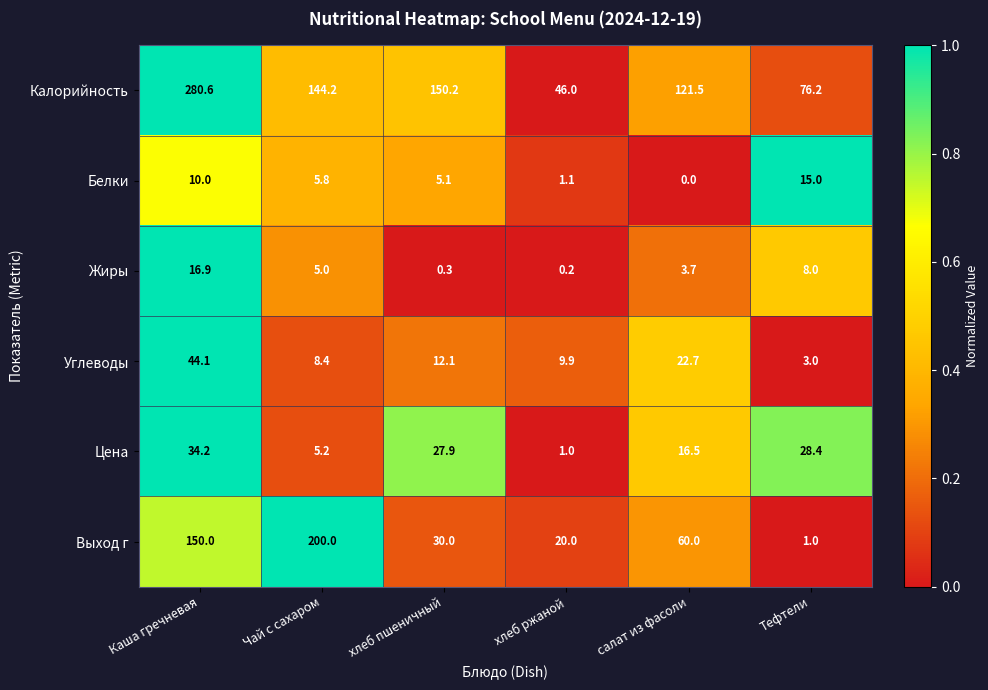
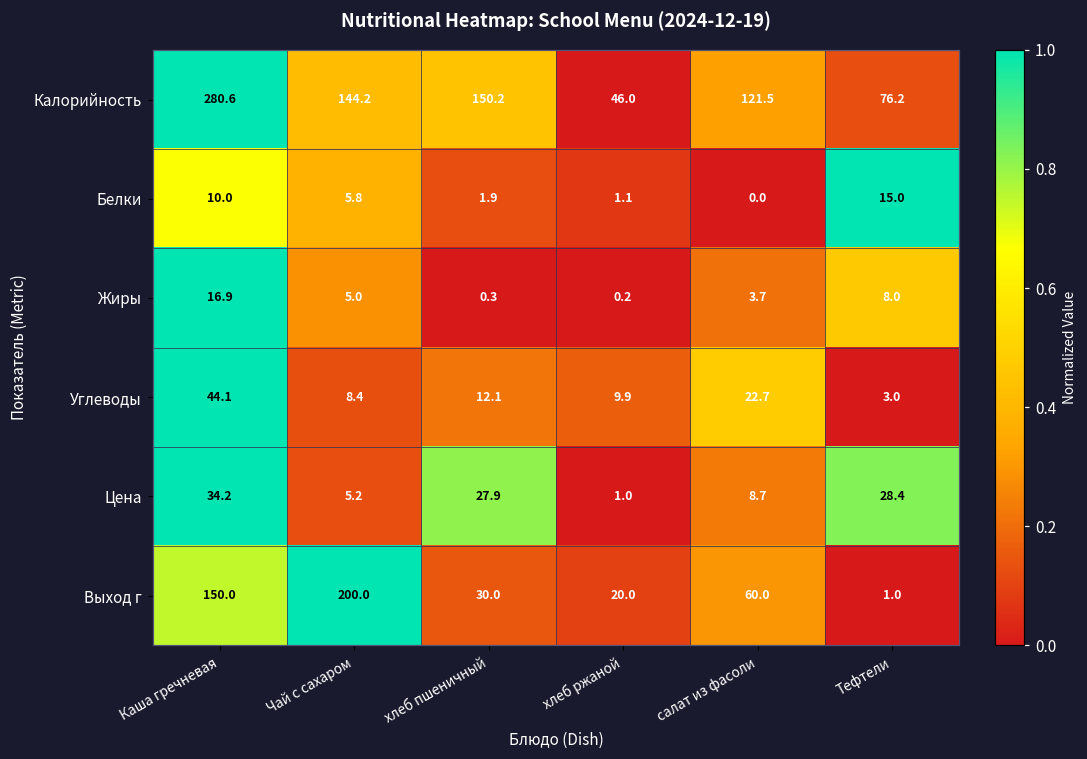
  {
    "Калорийность": {
      "Каша гречневая": 280.6,
      "Чай с сахаром": 144.2,
      "хлеб пшеничный": 150.2,
      "хлеб ржаной": 46.0,
      "салат из фасоли": 121.5,
      "Тефтели": 76.2
    },
    "Белки": {
      "Каша гречневая": 10.0,
      "Чай с сахаром": 5.8,
-     "хлеб пшеничный": 5.1,
+     "хлеб пшеничный": 1.9,
      "хлеб ржаной": 1.1,
      "салат из фасоли": 0.0,
      "Тефтели": 15.0
    },
    "Жиры": {
      "Каша гречневая": 16.9,
      "Чай с сахаром": 5.0,
      "хлеб пшеничный": 0.3,
      "хлеб ржаной": 0.2,
      "салат из фасоли": 3.7,
      "Тефтели": 8.0
    },
    "Углеводы": {
      "Каша гречневая": 44.1,
      "Чай с сахаром": 8.4,
      "хлеб пшеничный": 12.1,
      "хлеб ржаной": 9.9,
      "салат из фасоли": 22.7,
      "Тефтели": 3.0
    },
    "Цена": {
      "Каша гречневая": 34.2,
      "Чай с сахаром": 5.2,
      "хлеб пшеничный": 27.9,
      "хлеб ржаной": 1.0,
-     "салат из фасоли": 16.5,
+     "салат из фасоли": 8.7,
      "Тефтели": 28.4
    },
    "Выход г": {
      "Каша гречневая": 150.0,
      "Чай с сахаром": 200.0,
      "хлеб пшеничный": 30.0,
      "хлеб ржаной": 20.0,
      "салат из фасоли": 60.0,
      "Тефтели": 1.0
    }
  }
